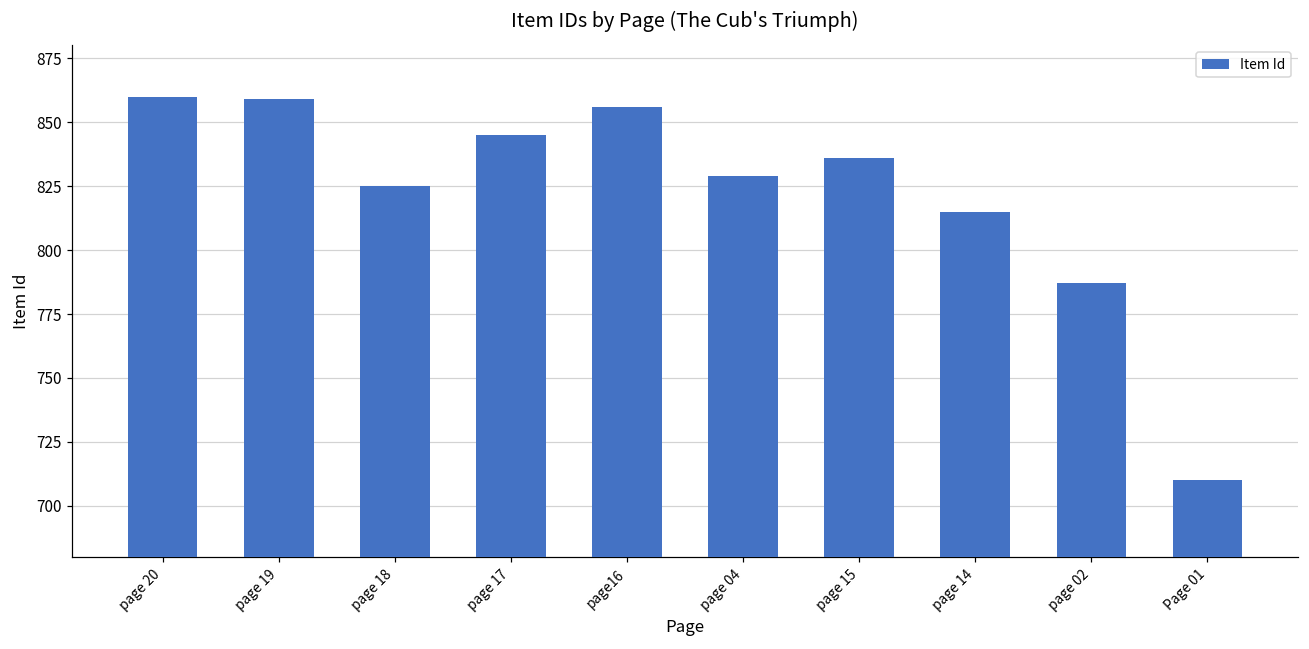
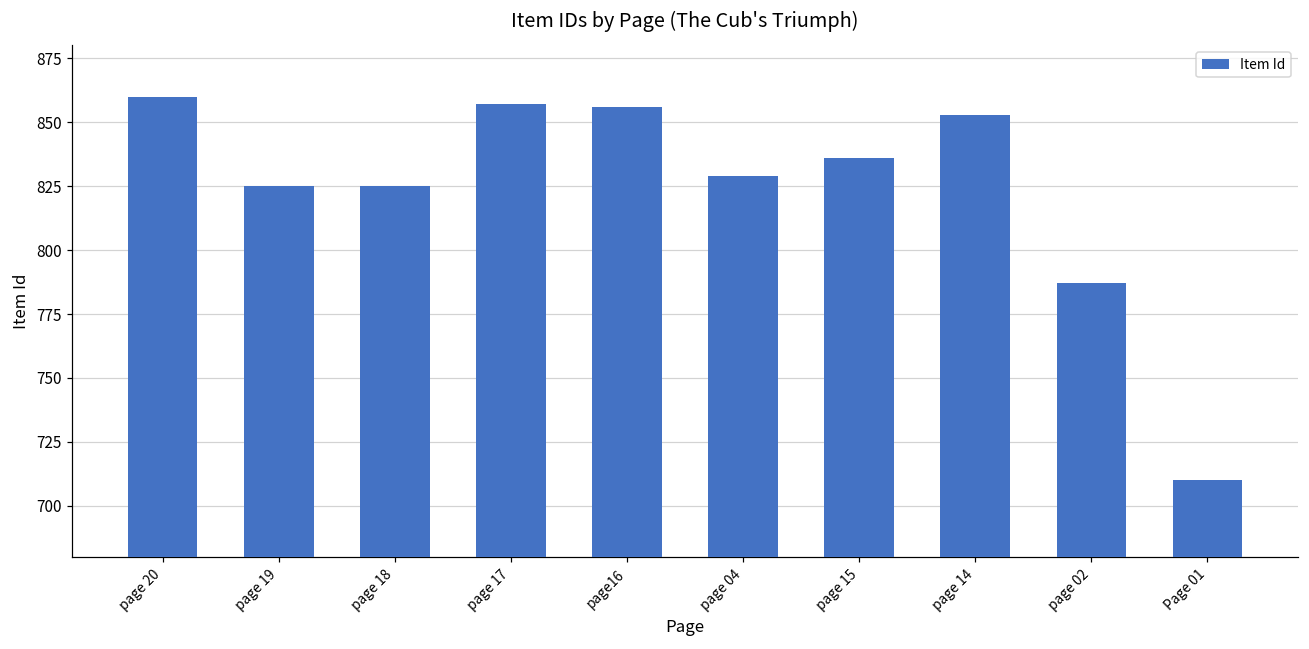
  {
    "page 20": 860,
-   "page 19": 859,
+   "page 19": 825,
    "page 18": 825,
-   "page 17": 845,
+   "page 17": 857,
    "page16": 856,
    "page 04": 829,
    "page 15": 836,
-   "page 14": 815,
+   "page 14": 853,
    "page 02": 787,
    "Page 01": 710
  }
